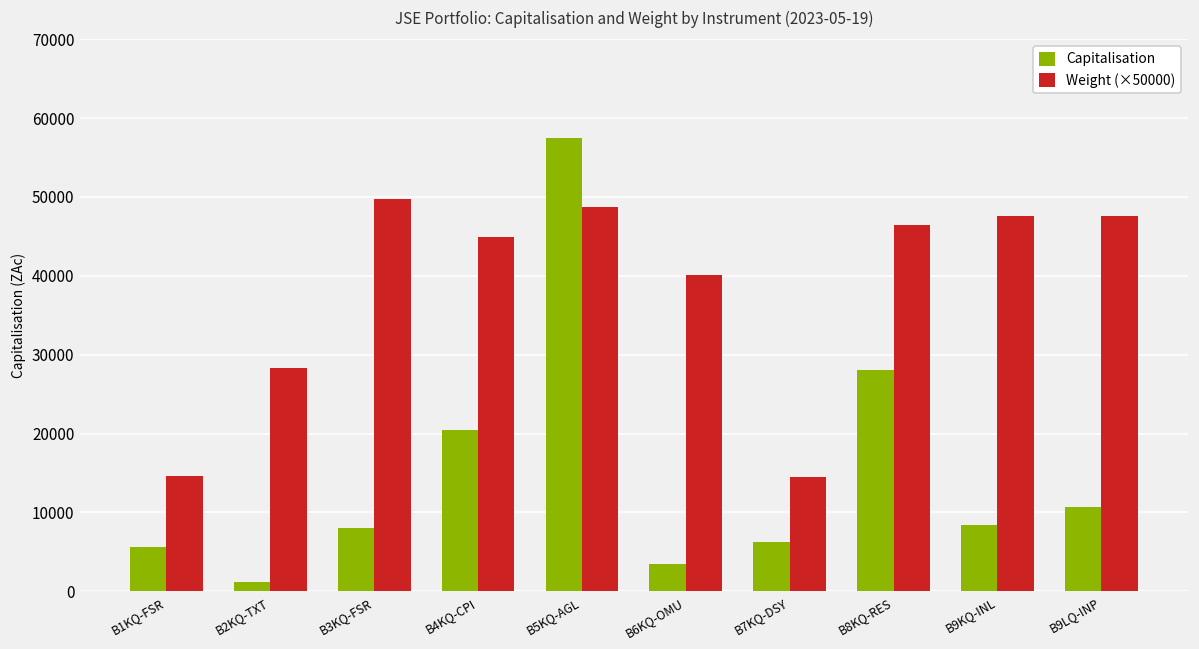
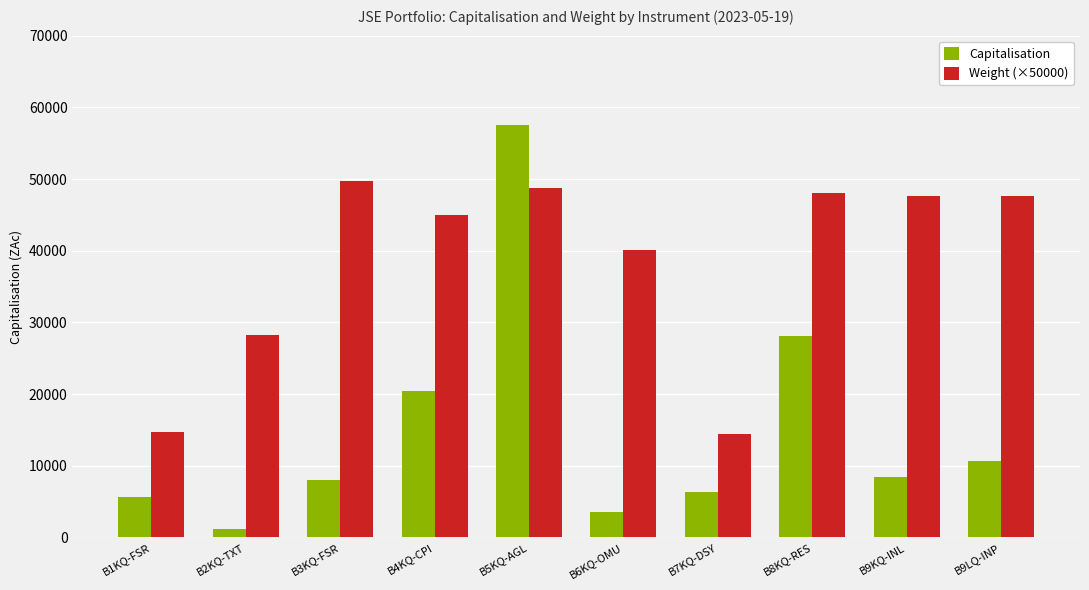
  {
    "Capitalisation": {
      "B1KQ-FSR": 6000,
      "B2KQ-TXT": 1000,
      "B3KQ-FSR": 8000,
      "B4KQ-CPI": 20000,
      "B5KQ-AGL": 57000,
      "B6KQ-OMU": 4000,
      "B7KQ-DSY": 6000,
      "B8KQ-RES": 28000,
      "B9KQ-INL": 8000,
      "B9LQ-INP": 11000
    },
    "Weight (×50000)": {
      "B1KQ-FSR": 15000,
      "B2KQ-TXT": 28000,
      "B3KQ-FSR": 50000,
      "B4KQ-CPI": 45000,
      "B5KQ-AGL": 49000,
      "B6KQ-OMU": 40000,
      "B7KQ-DSY": 14000,
-     "B8KQ-RES": 46000,
+     "B8KQ-RES": 48000,
      "B9KQ-INL": 48000,
      "B9LQ-INP": 48000
    }
  }
